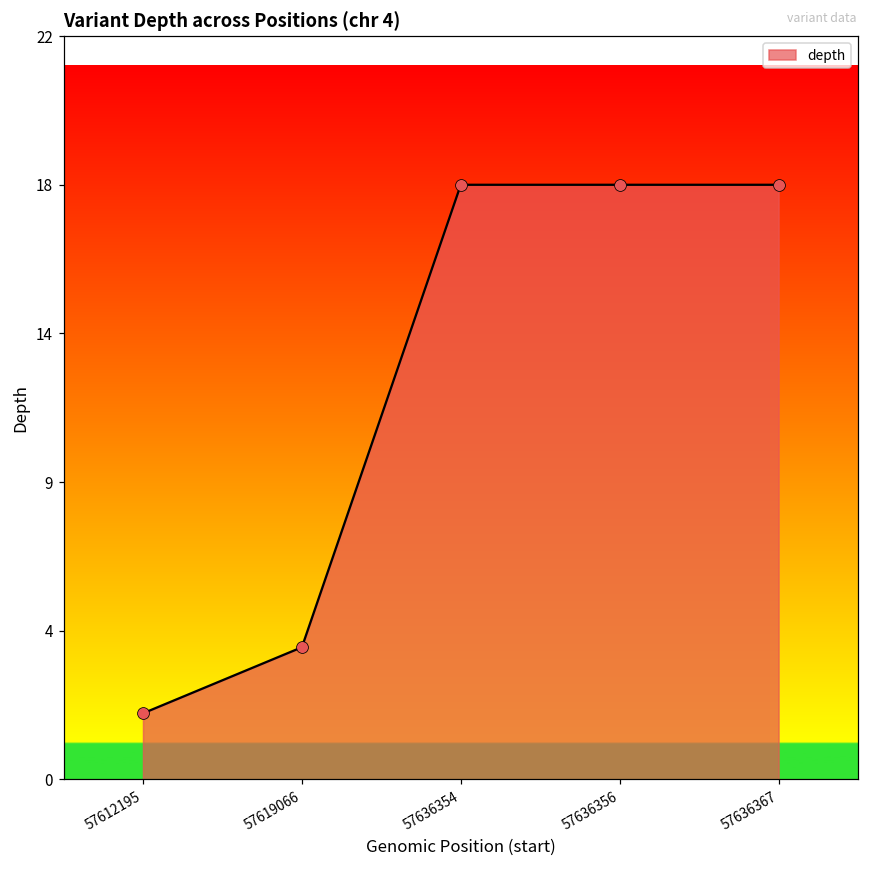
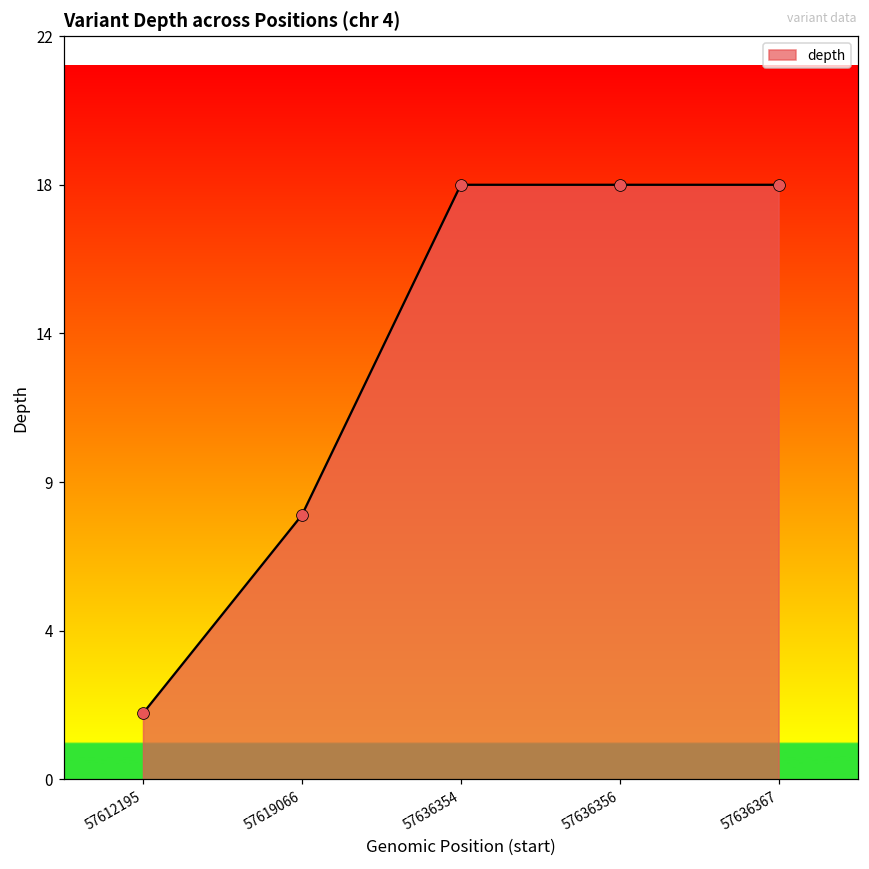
  {
    "57612195": 2,
-   "57619066": 4,
+   "57619066": 8,
    "57636354": 18,
    "57636356": 18,
    "57636367": 18
  }
